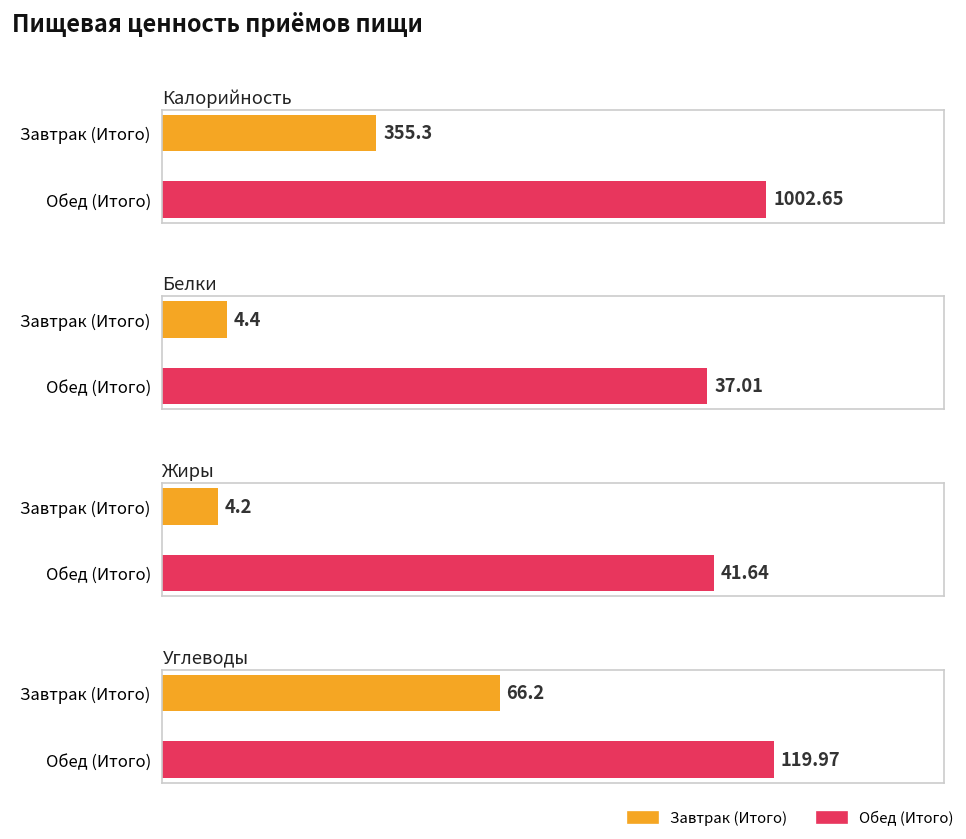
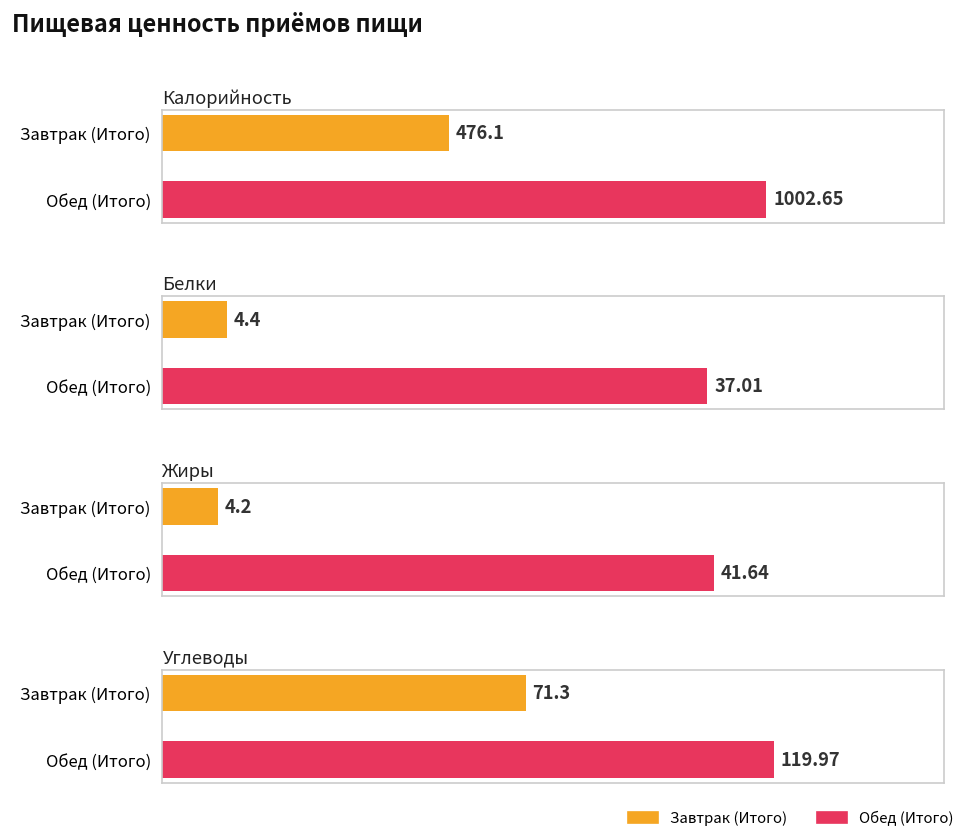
  {
    "Калорийность": {
-     "Завтрак (Итого)": 355.3,
+     "Завтрак (Итого)": 476.1,
      "Обед (Итого)": 1002.65
    },
    "Белки": {
      "Завтрак (Итого)": 4.4,
      "Обед (Итого)": 37.01
    },
    "Жиры": {
      "Завтрак (Итого)": 4.2,
      "Обед (Итого)": 41.64
    },
    "Углеводы": {
-     "Завтрак (Итого)": 66.2,
+     "Завтрак (Итого)": 71.3,
      "Обед (Итого)": 119.97
    }
  }
